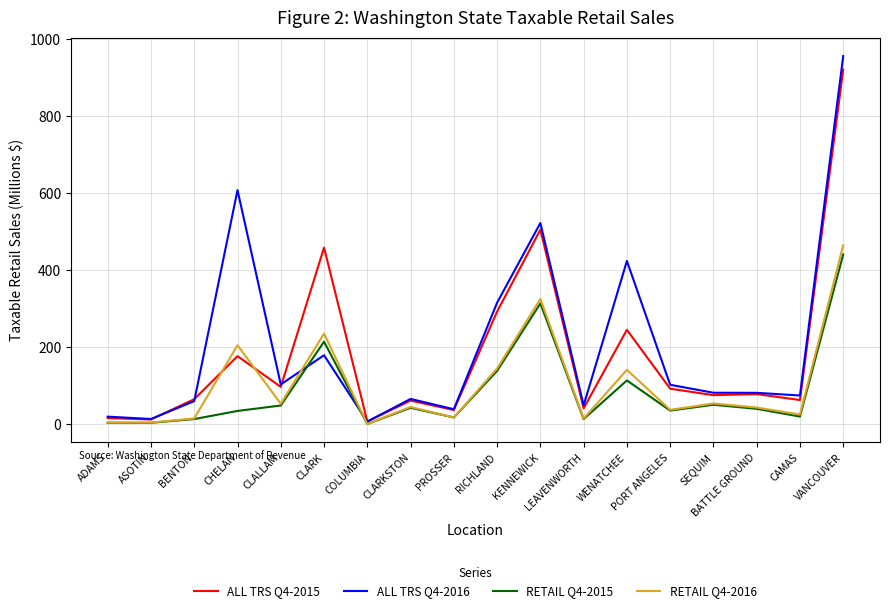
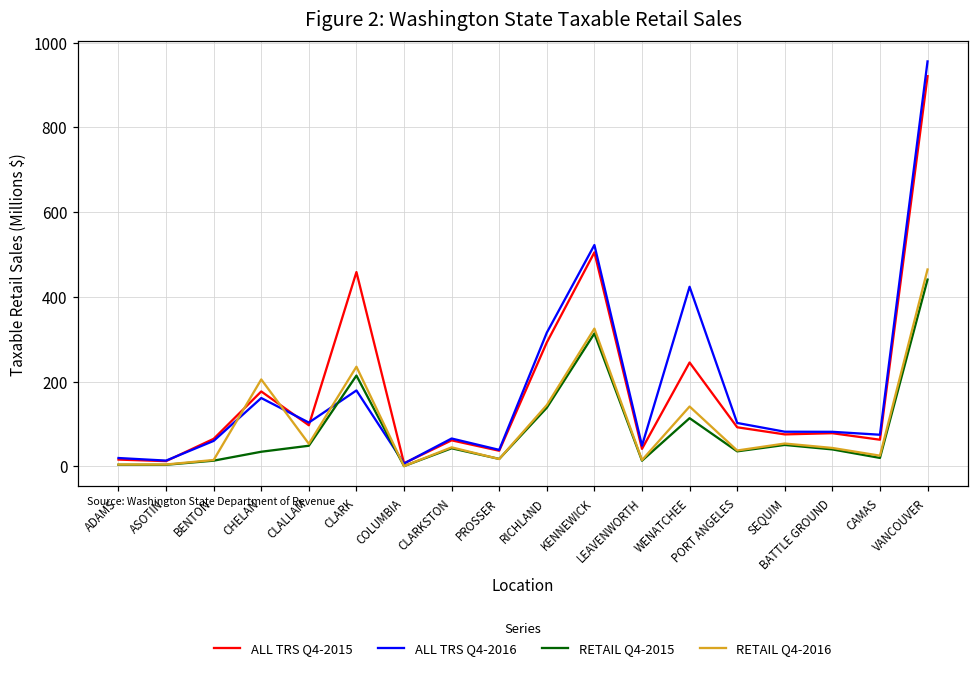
  {
    "ALL TRS Q4-2015": {
      "CHELAN": 180,
      "CLARK": 460,
      "RICHLAND": 290,
      "KENNEWICK": 510,
      "LEAVENWORTH": 40,
      "WENATCHEE": 250,
      "PORT ANGELES": 90,
      "CAMAS": 60,
      "VANCOUVER": 920
    },
    "ALL TRS Q4-2016": {
-     "CHELAN": 610,
+     "CHELAN": 160,
      "CLARK": 180,
      "RICHLAND": 320,
      "KENNEWICK": 520,
      "LEAVENWORTH": 50,
      "WENATCHEE": 420,
      "PORT ANGELES": 100,
      "CAMAS": 70,
      "VANCOUVER": 960
    },
    "RETAIL Q4-2015": {
      "CHELAN": 30,
      "CLARK": 210,
      "KENNEWICK": 310,
      "WENATCHEE": 110,
      "VANCOUVER": 440
    },
    "RETAIL Q4-2016": {
      "CHELAN": 210,
      "CLARK": 240,
      "KENNEWICK": 330,
      "WENATCHEE": 140,
      "VANCOUVER": 460
    }
  }
